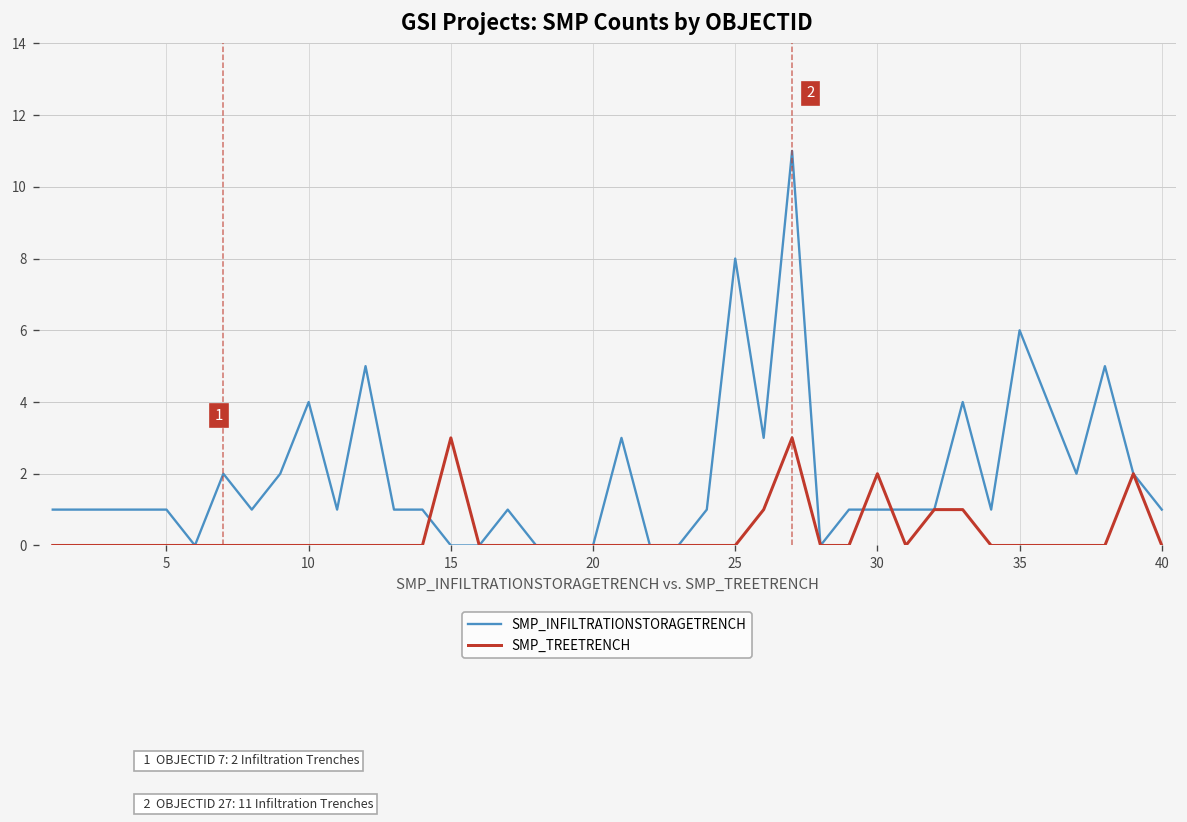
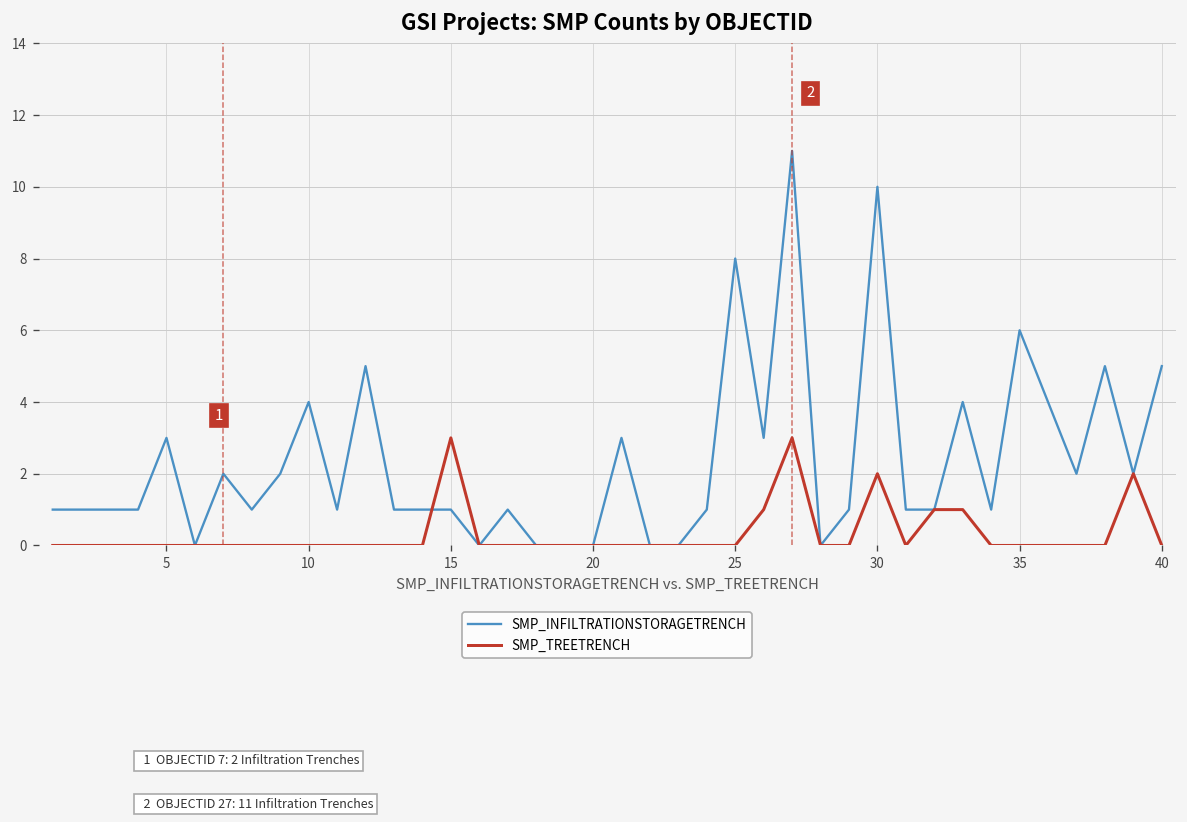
  {
    "SMP_INFILTRATIONSTORAGETRENCH": {
-     "5": 1,
+     "5": 3,
      "10": 4,
-     "15": 0,
+     "15": 1,
      "25": 8,
-     "30": 1,
+     "30": 10,
      "35": 6,
-     "40": 1
+     "40": 5
    },
    "SMP_TREETRENCH": {
      "5": 0,
      "10": 0,
      "15": 3,
      "25": 0,
      "30": 2,
      "35": 0,
      "40": 0
    }
  }
